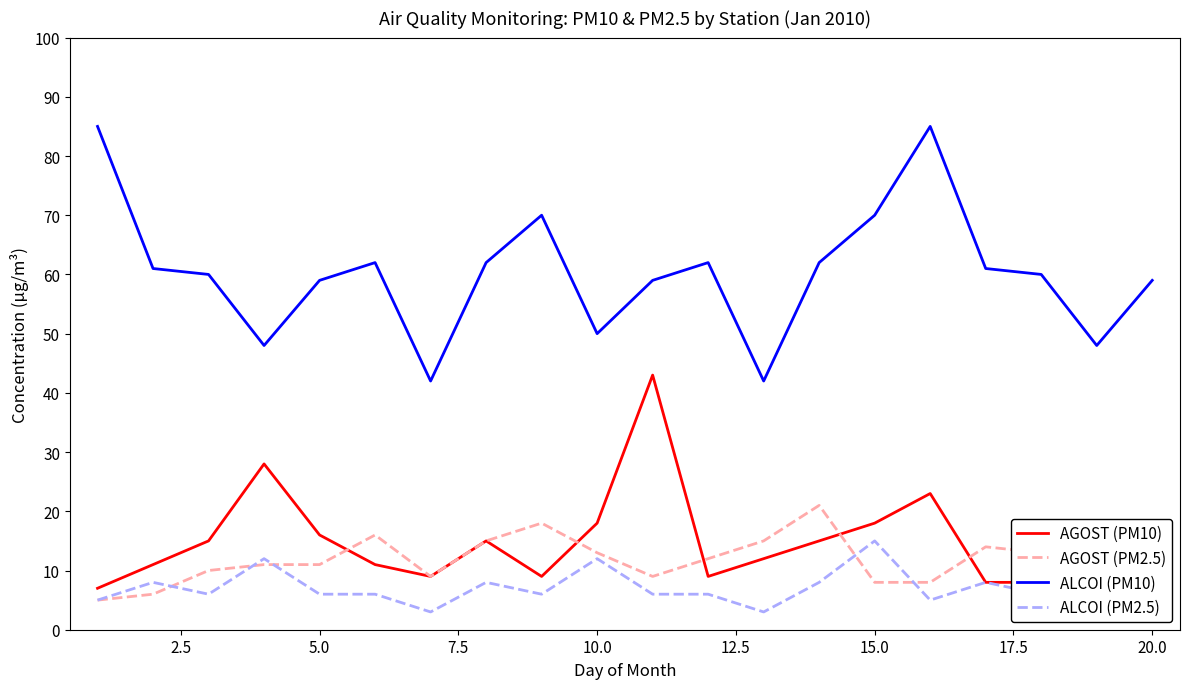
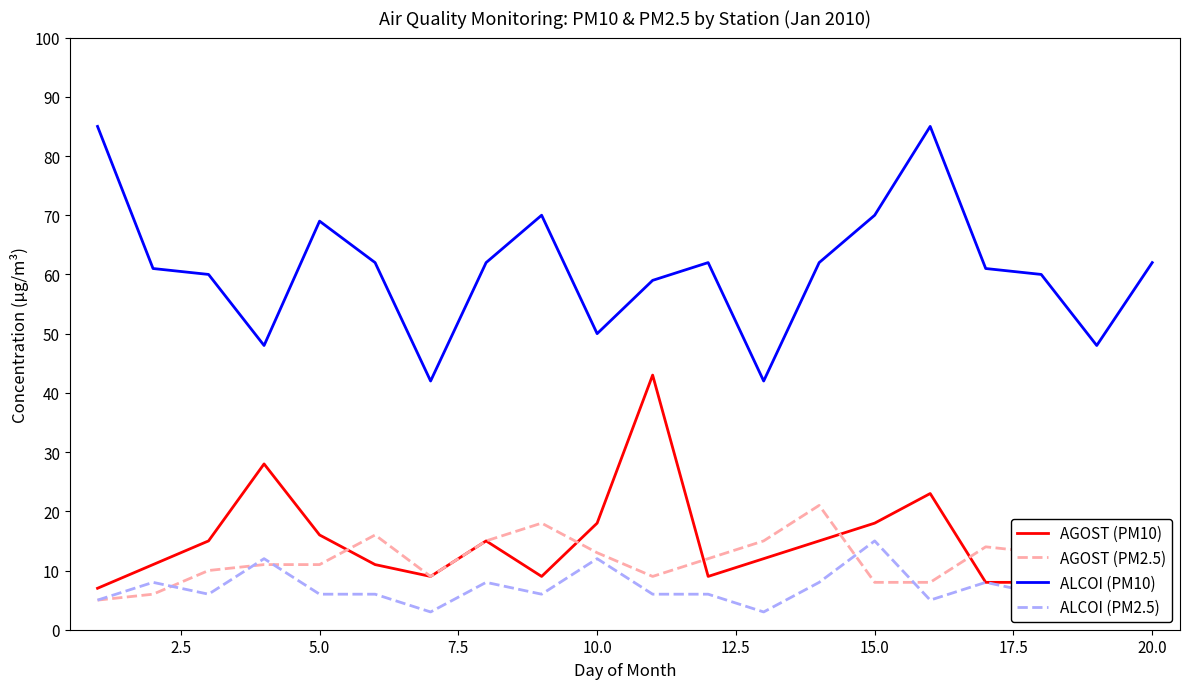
  {
    "AGOST (PM10)": {
      "5.0": 16,
      "10.0": 18,
      "15.0": 18
    },
    "AGOST (PM2.5)": {
      "5.0": 11,
      "10.0": 13,
      "15.0": 8
    },
    "ALCOI (PM10)": {
-     "5.0": 59,
+     "5.0": 69,
      "10.0": 50,
      "15.0": 70,
-     "20.0": 59
+     "20.0": 62
    },
    "ALCOI (PM2.5)": {
      "5.0": 6,
      "10.0": 12,
      "15.0": 15
    }
  }
